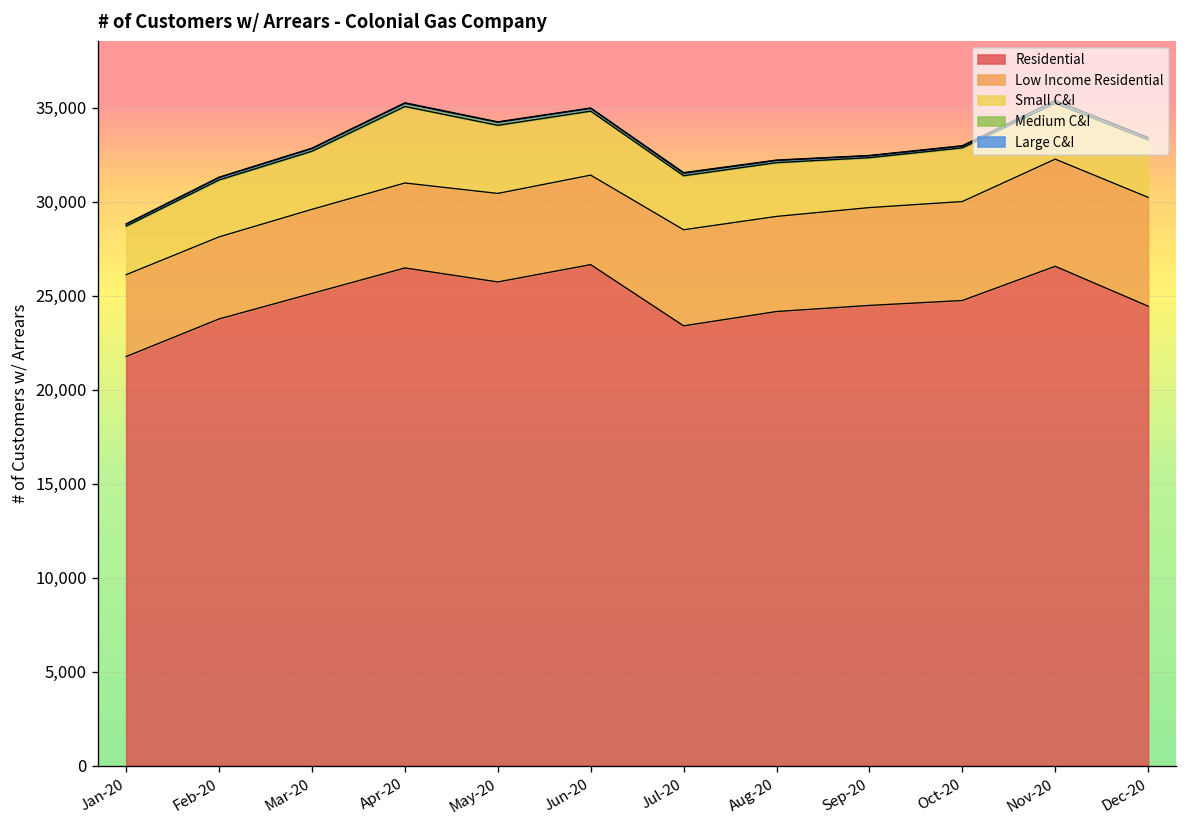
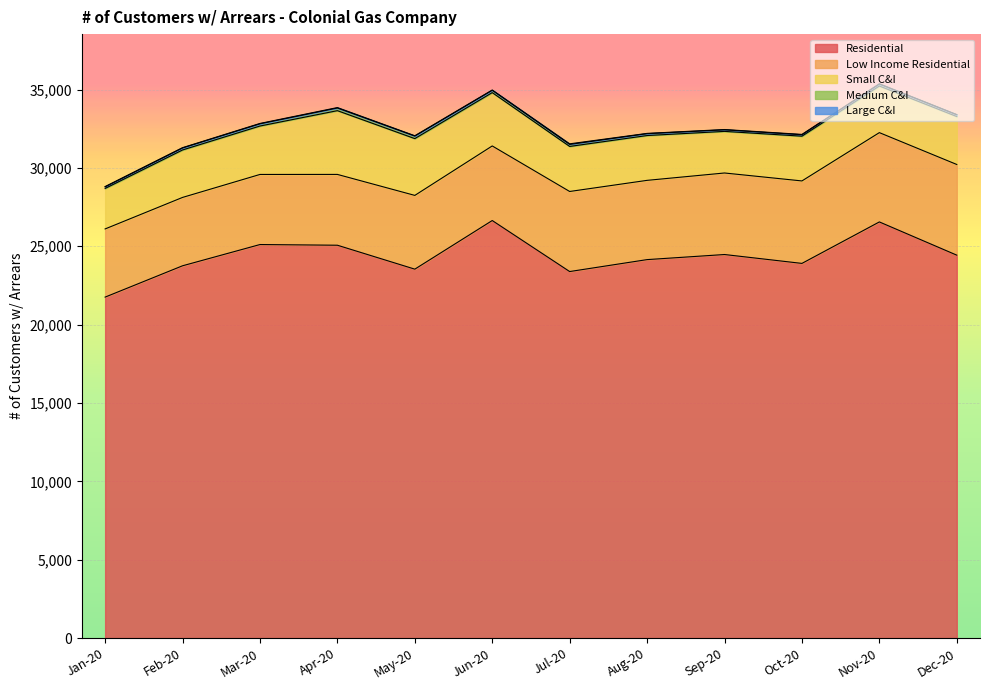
  {
    "Residential": {
      "Jan-20": "21,800",
      "Feb-20": "23,800",
      "Mar-20": "25,100",
-     "Apr-20": "26,500",
-     "May-20": "25,700",
+     "Apr-20": "25,100",
+     "May-20": "23,500",
      "Jun-20": "26,600",
      "Jul-20": "23,400",
      "Aug-20": "24,200",
      "Sep-20": "24,500",
-     "Oct-20": "24,700",
+     "Oct-20": "23,900",
      "Nov-20": "26,600",
      "Dec-20": "24,400"
    }
  }
